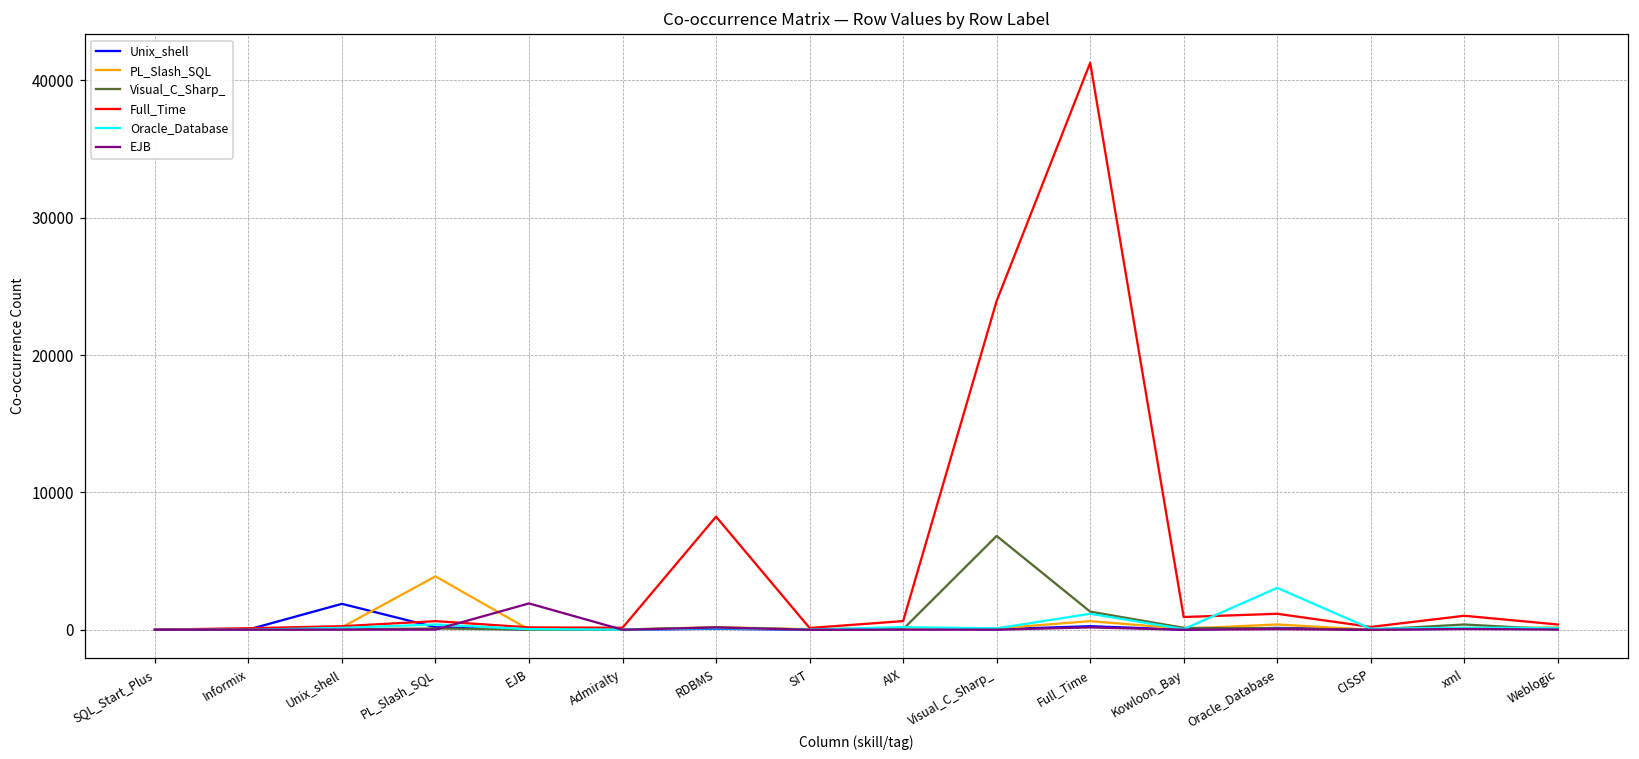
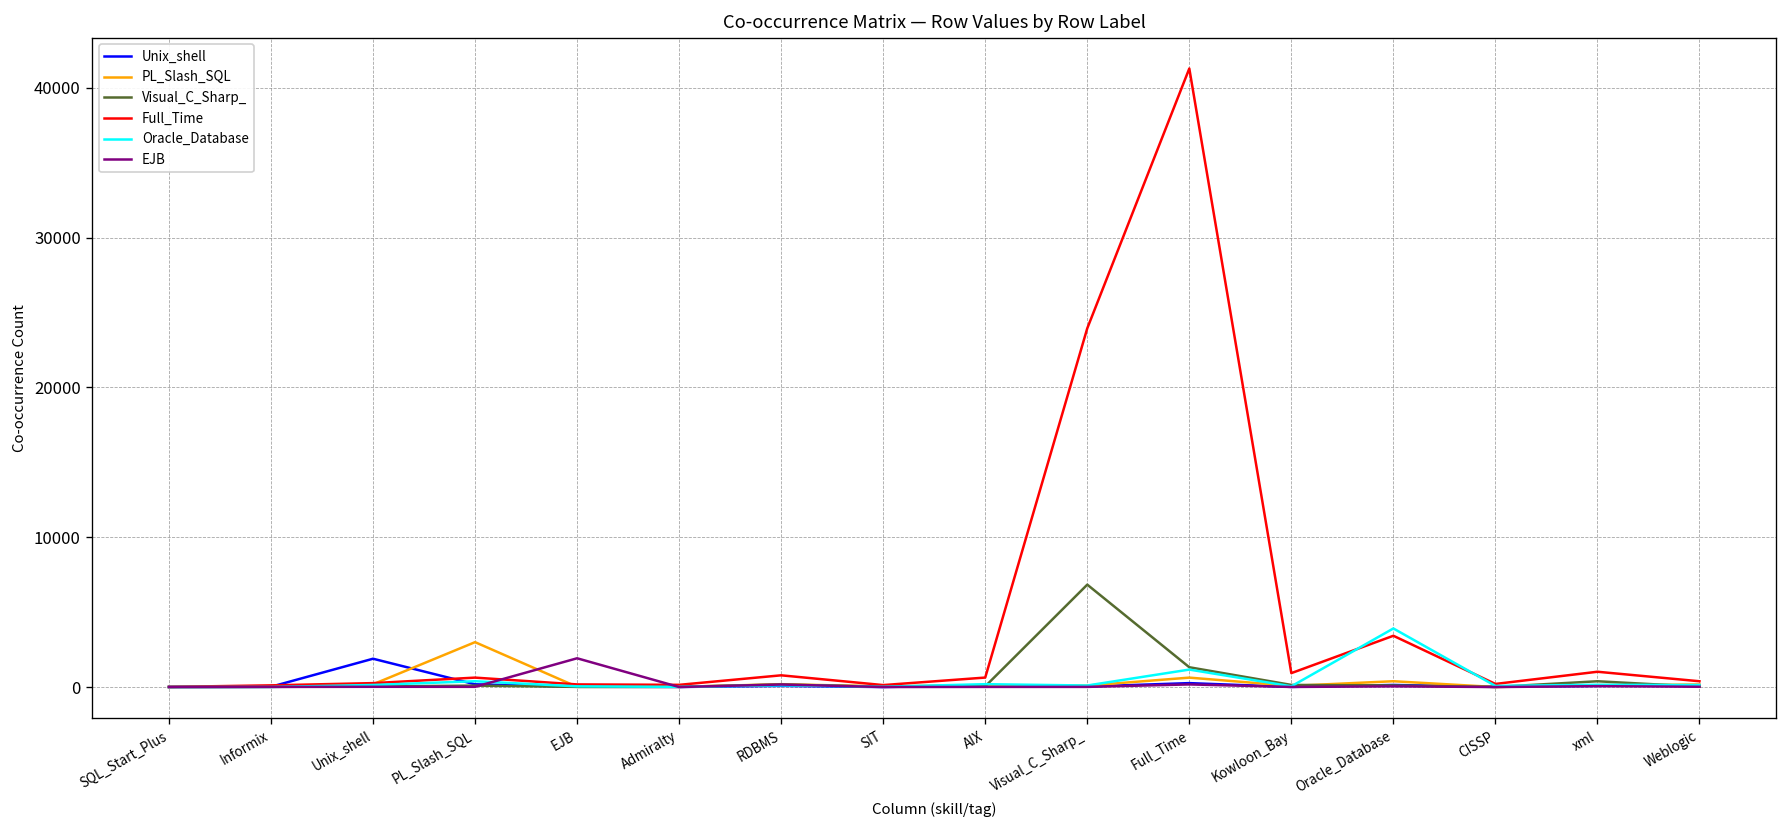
  {
    "Unix_shell": {
      "Unix_shell": 1900
    },
    "PL_Slash_SQL": {
-     "PL_Slash_SQL": 3900,
+     "PL_Slash_SQL": 3000,
      "Full_Time": 600,
      "Oracle_Database": 400
    },
    "Visual_C_Sharp_": {
      "Visual_C_Sharp_": 6800,
      "xml": 400
    },
    "Full_Time": {
      "PL_Slash_SQL": 600,
-     "RDBMS": 8200,
+     "RDBMS": 800,
      "AIX": 600,
      "Visual_C_Sharp_": 23900,
      "Full_Time": 41300,
      "Kowloon_Bay": 900,
-     "Oracle_Database": 1200,
+     "Oracle_Database": 3400,
      "xml": 1000,
      "Weblogic": 400
    },
    "Oracle_Database": {
-     "Oracle_Database": 3100
+     "Oracle_Database": 3900
    },
    "EJB": {
      "EJB": 1900
    }
  }
